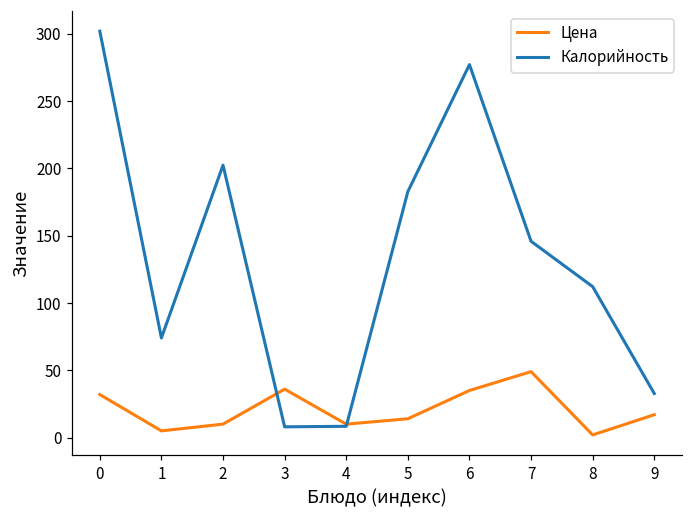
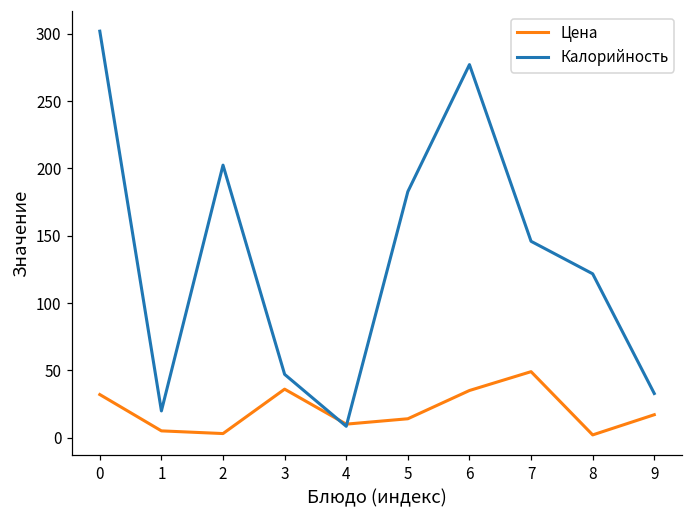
  {
    "Цена": {
      "0": 32,
      "1": 5,
-     "2": 10,
+     "2": 3,
      "3": 36,
      "5": 14,
      "6": 35,
      "7": 49,
      "8": 2,
      "9": 17
    },
    "Калорийность": {
      "0": 302,
-     "1": 74,
+     "1": 20,
      "2": 202,
-     "3": 8,
+     "3": 47,
      "5": 183,
      "6": 277,
      "7": 146,
-     "8": 112,
+     "8": 122,
      "9": 33
    }
  }
